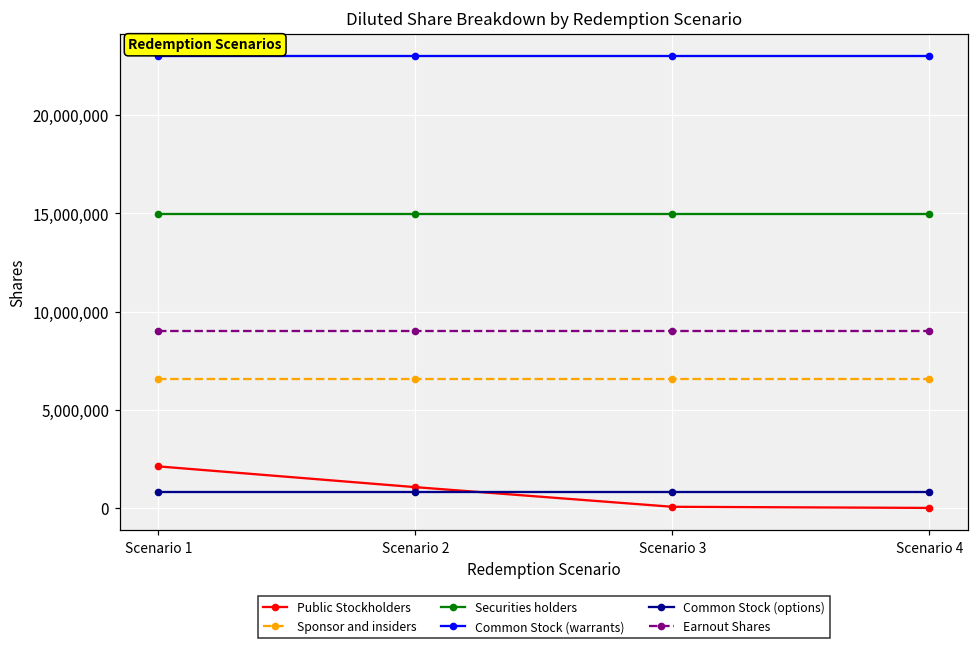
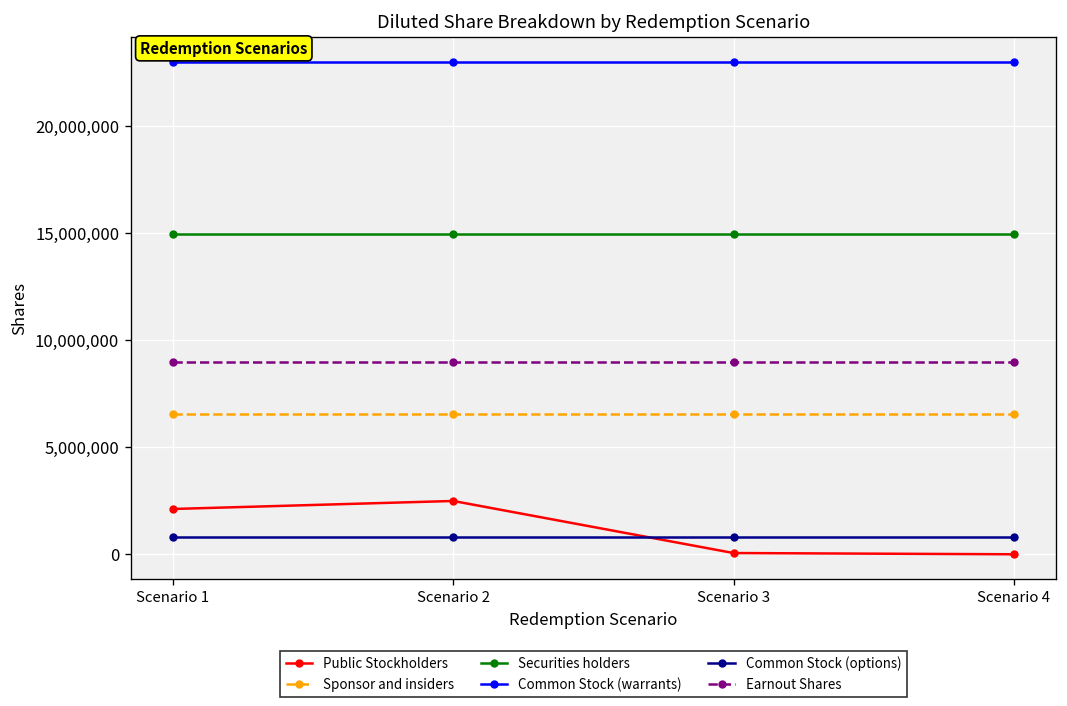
  {
    "Public Stockholders": {
      "Scenario 1": "2,100,000",
-     "Scenario 2": "1,100,000",
+     "Scenario 2": "2,500,000",
      "Scenario 3": "100,000",
      "Scenario 4": "0"
    },
    "Sponsor and insiders": {
      "Scenario 1": "6,500,000",
      "Scenario 2": "6,500,000",
      "Scenario 3": "6,500,000",
      "Scenario 4": "6,500,000"
    },
    "Securities holders": {
      "Scenario 1": "15,000,000",
      "Scenario 2": "15,000,000",
      "Scenario 3": "15,000,000",
      "Scenario 4": "15,000,000"
    },
    "Common Stock (warrants)": {
      "Scenario 1": "23,000,000",
      "Scenario 2": "23,000,000",
      "Scenario 3": "23,000,000",
      "Scenario 4": "23,000,000"
    },
    "Common Stock (options)": {
      "Scenario 1": "800,000",
      "Scenario 2": "800,000",
      "Scenario 3": "800,000",
      "Scenario 4": "800,000"
    },
    "Earnout Shares": {
      "Scenario 1": "9,000,000",
      "Scenario 2": "9,000,000",
      "Scenario 3": "9,000,000",
      "Scenario 4": "9,000,000"
    }
  }
